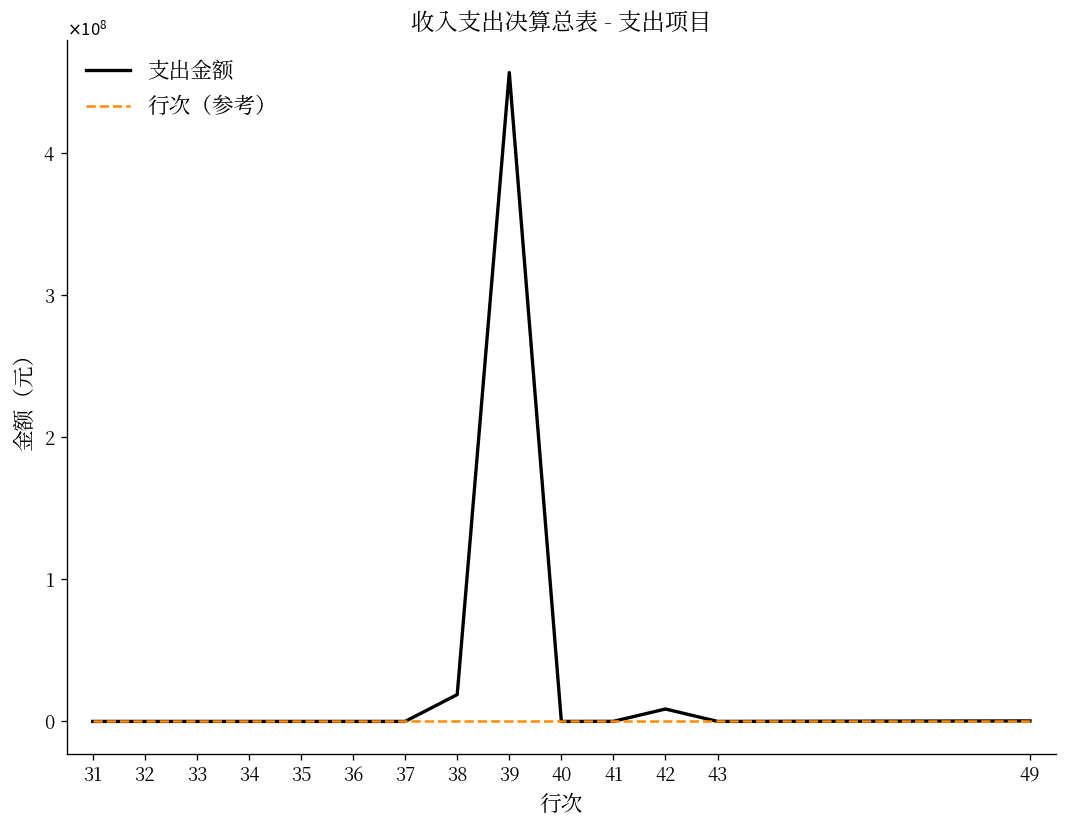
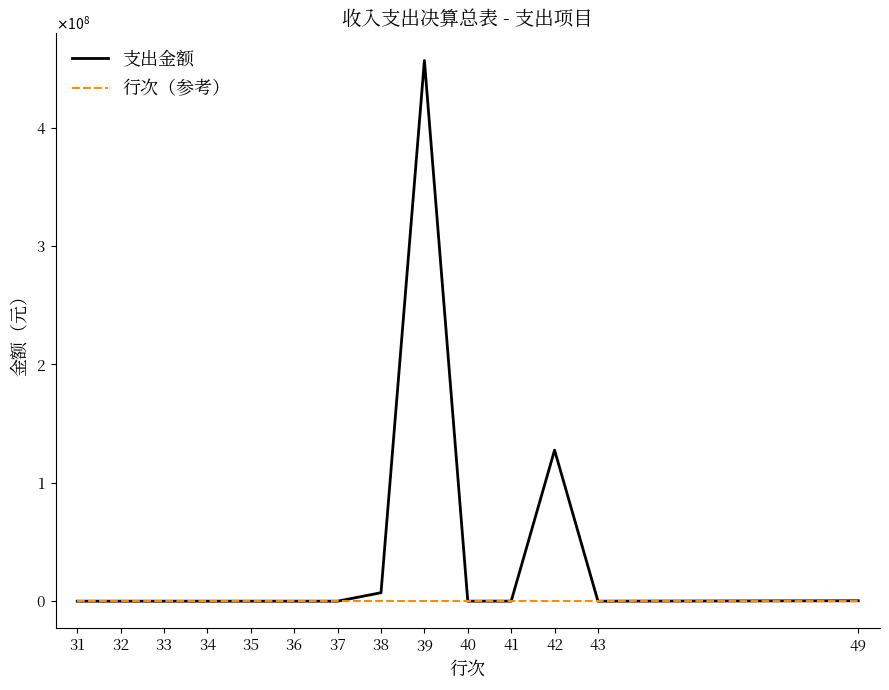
  {
    "支出金额": {
-     "38": 19000000,
+     "38": 7000000,
      "39": 457000000,
-     "42": 9000000
+     "42": 128000000
    },
    "行次（参考）": {
      "38": 0,
      "39": 0,
      "42": 0
    }
  }
